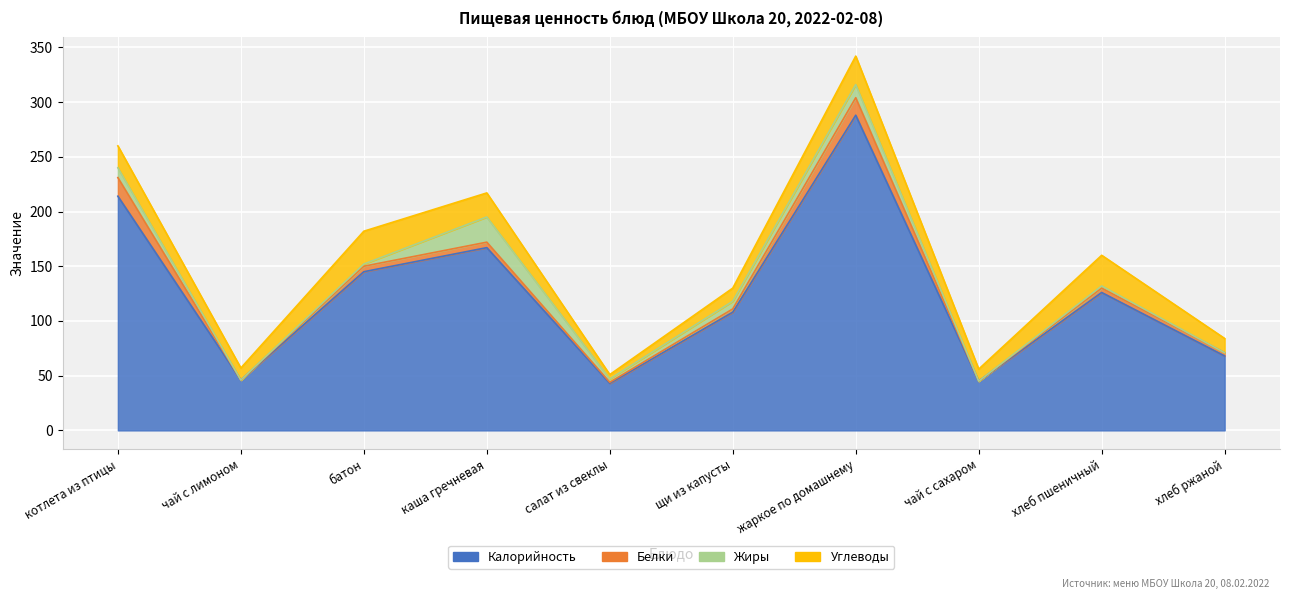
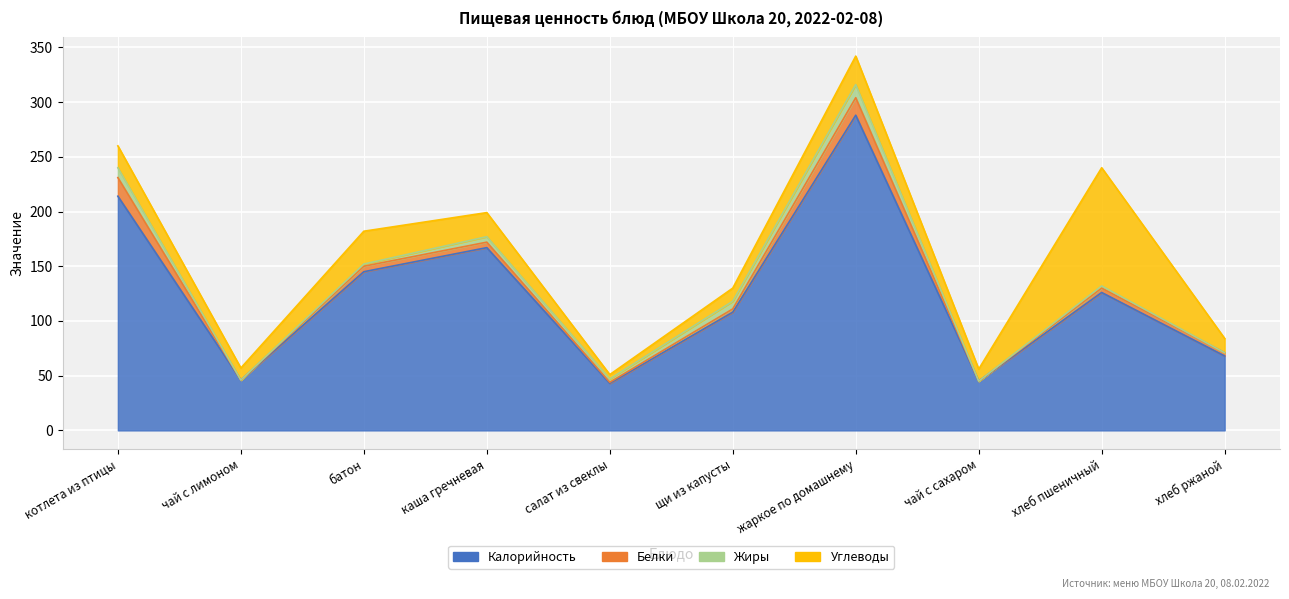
  {
    "Калорийность": {
      "котлета из птицы": 214,
      "батон": 145,
      "каша гречневая": 167,
      "щи из капусты": 108,
      "жаркое по домашнему": 288,
      "хлеб пшеничный": 126,
      "хлеб ржаной": 68
    },
    "Белки": {
      "котлета из птицы": 17,
      "каша гречневая": 5,
      "щи из капусты": 3,
      "жаркое по домашнему": 16
    },
    "Жиры": {
      "котлета из птицы": 9,
-     "каша гречневая": 23,
+     "каша гречневая": 5,
      "салат из свеклы": 3,
      "щи из капусты": 7,
      "жаркое по домашнему": 12
    },
    "Углеводы": {
      "котлета из птицы": 20,
      "чай с лимоном": 11,
      "батон": 30,
      "каша гречневая": 22,
      "салат из свеклы": 4,
      "щи из капусты": 12,
      "жаркое по домашнему": 26,
      "чай с сахаром": 11,
-     "хлеб пшеничный": 28,
+     "хлеб пшеничный": 108,
      "хлеб ржаной": 13
    }
  }
